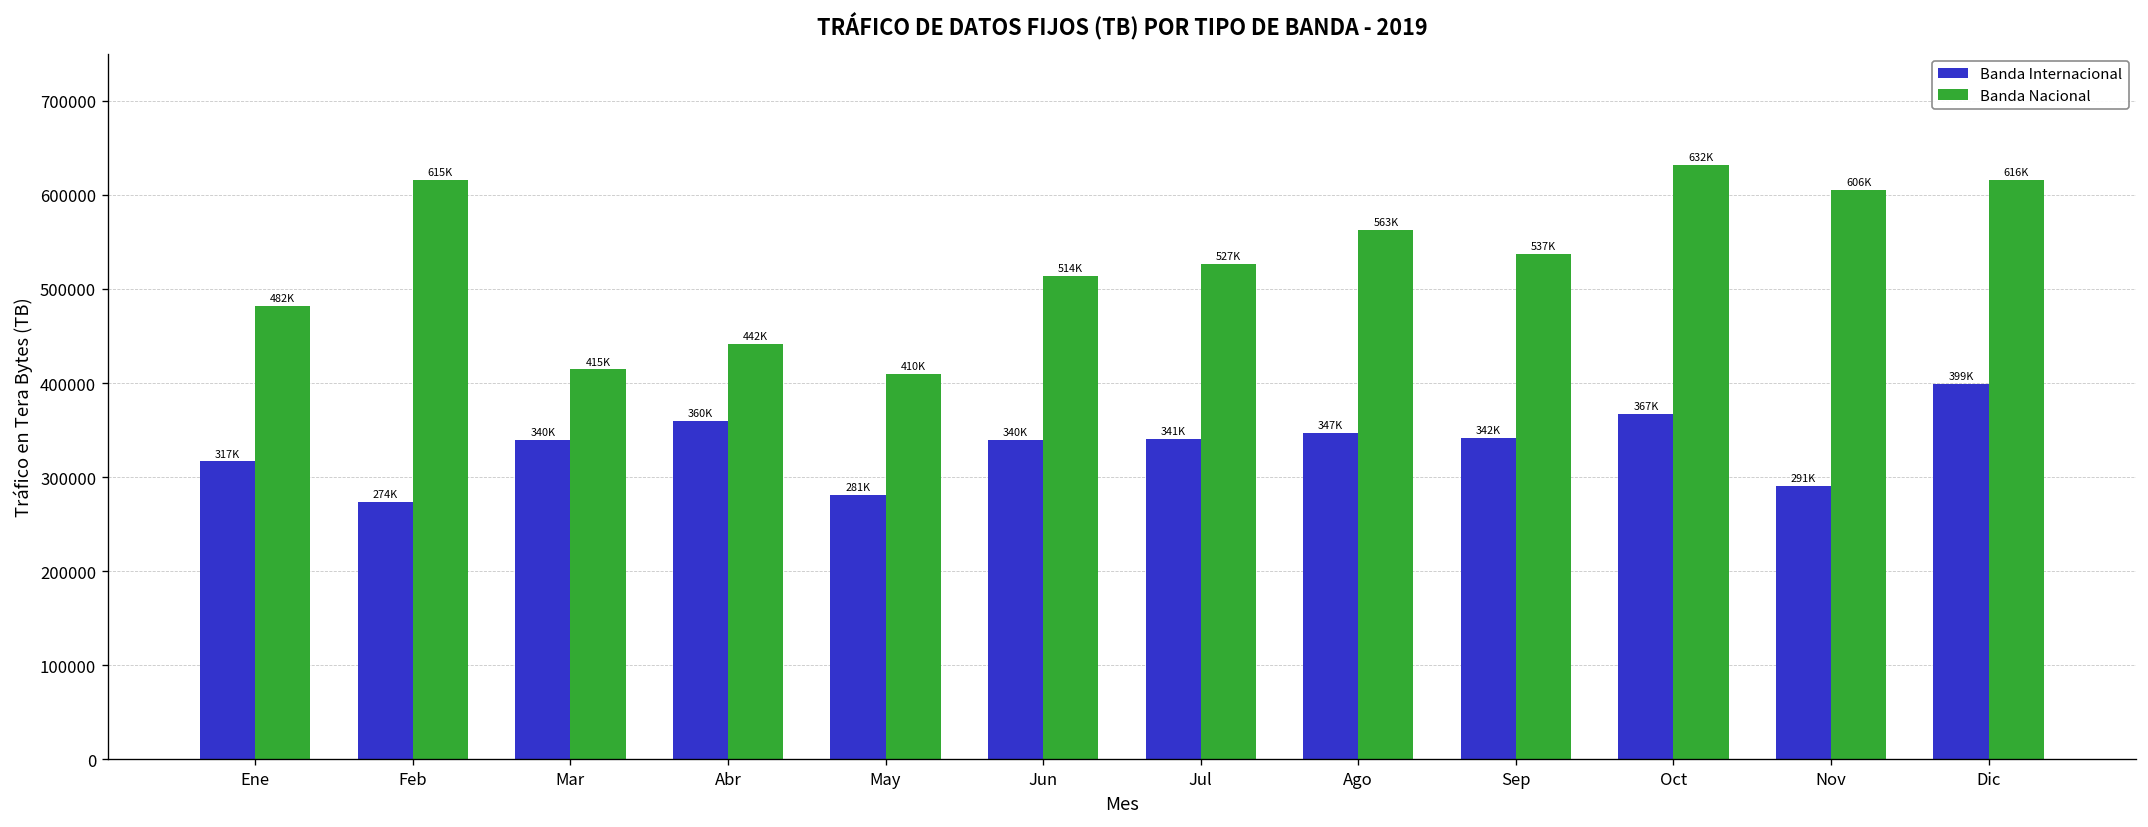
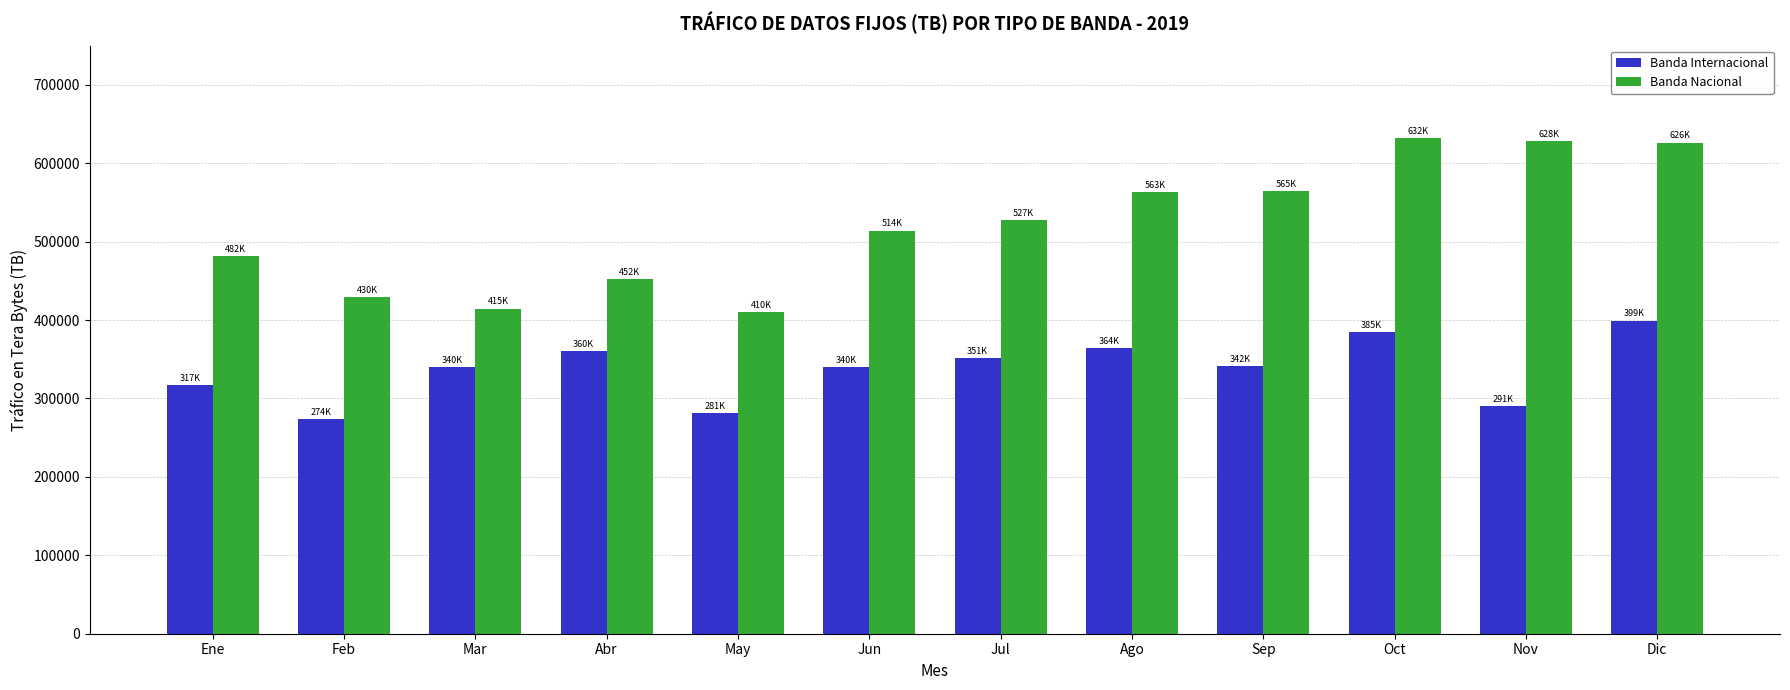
  {
    "Banda Internacional": {
      "Ene": "317K",
      "Feb": "274K",
      "Mar": "340K",
      "Abr": "360K",
      "May": "281K",
      "Jun": "340K",
-     "Jul": "341K",
-     "Ago": "347K",
+     "Jul": "351K",
+     "Ago": "364K",
      "Sep": "342K",
-     "Oct": "367K",
+     "Oct": "385K",
      "Nov": "291K",
      "Dic": "399K"
    },
    "Banda Nacional": {
      "Ene": "482K",
-     "Feb": "615K",
+     "Feb": "430K",
      "Mar": "415K",
-     "Abr": "442K",
+     "Abr": "452K",
      "May": "410K",
      "Jun": "514K",
      "Jul": "527K",
      "Ago": "563K",
-     "Sep": "537K",
+     "Sep": "565K",
      "Oct": "632K",
-     "Nov": "606K",
-     "Dic": "616K"
+     "Nov": "628K",
+     "Dic": "626K"
    }
  }
